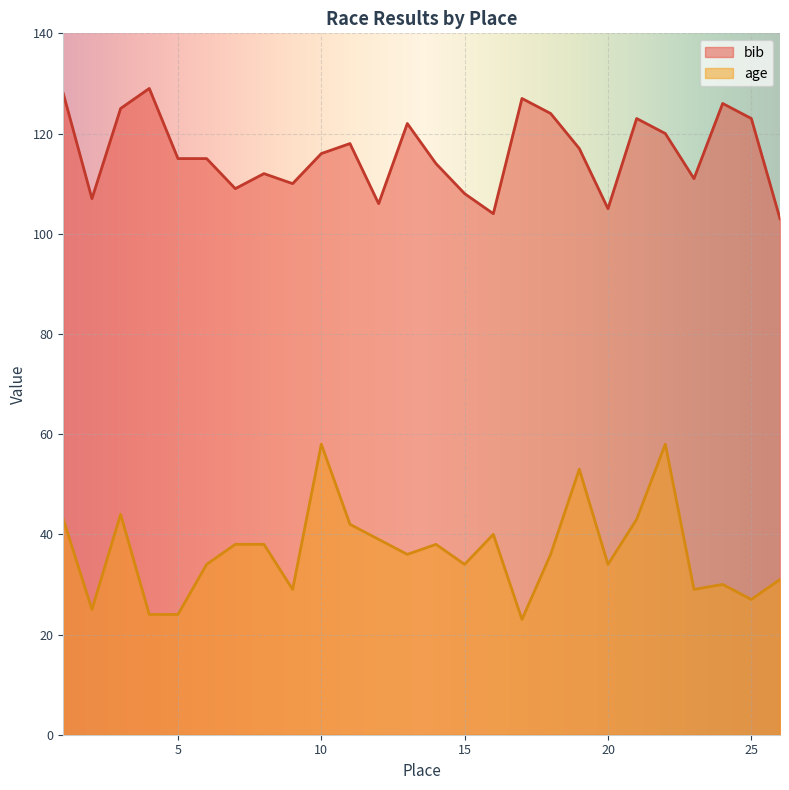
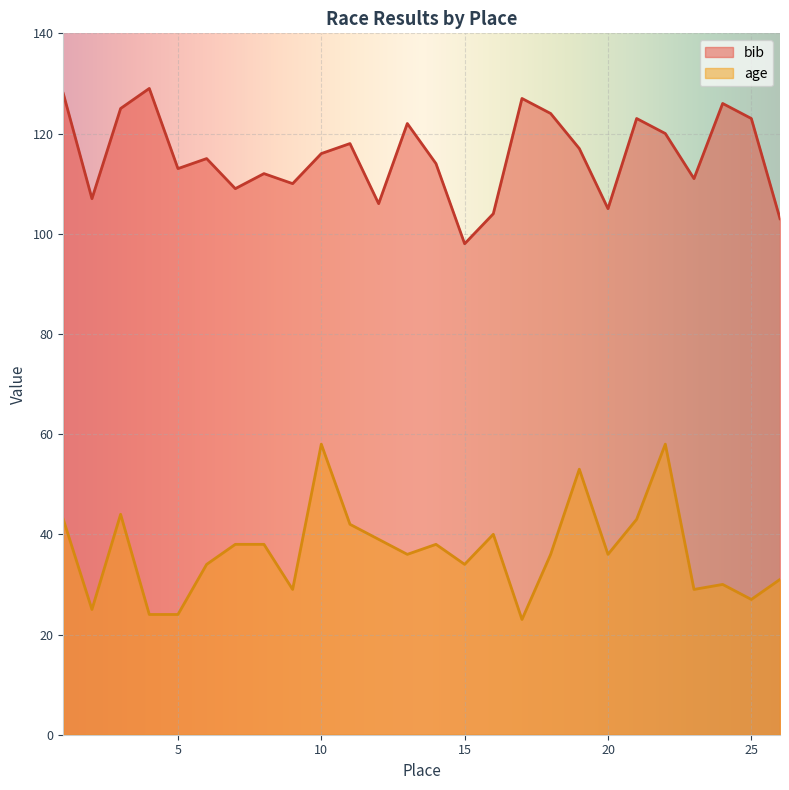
  {
    "bib": {
-     "5": 115,
+     "5": 113,
      "10": 116,
-     "15": 108,
+     "15": 98,
      "20": 105,
      "25": 123
    },
    "age": {
      "5": 24,
      "10": 58,
      "15": 34,
-     "20": 34,
+     "20": 36,
      "25": 27
    }
  }
